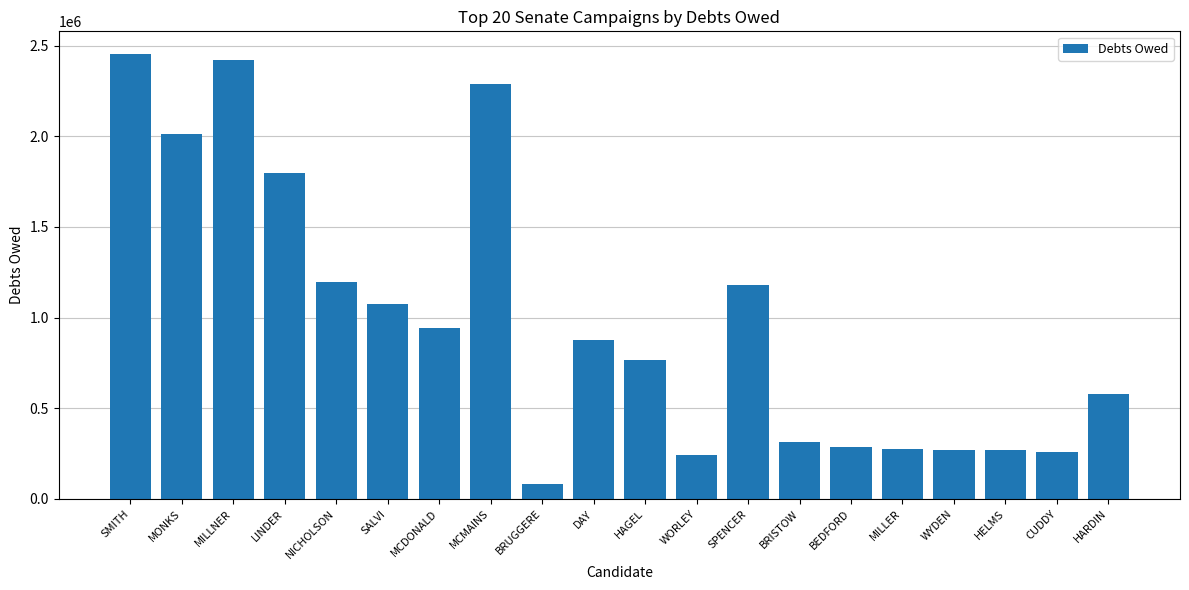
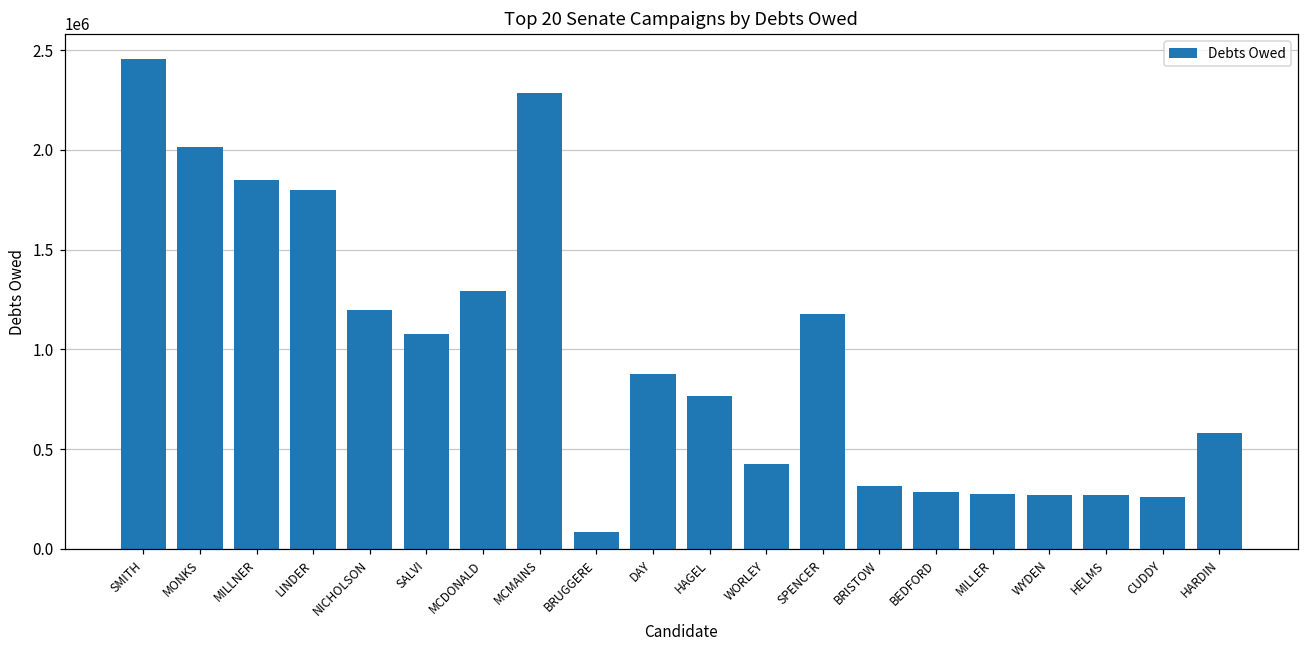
  {
    "SMITH": 2460000,
    "MONKS": 2010000,
-   "MILLNER": 2420000,
+   "MILLNER": 1850000,
    "LINDER": 1800000,
    "NICHOLSON": 1200000,
    "SALVI": 1080000,
-   "MCDONALD": 940000,
+   "MCDONALD": 1290000,
    "MCMAINS": 2290000,
    "BRUGGERE": 80000,
    "DAY": 880000,
    "HAGEL": 770000,
-   "WORLEY": 240000,
+   "WORLEY": 430000,
    "SPENCER": 1180000,
    "BRISTOW": 320000,
    "BEDFORD": 290000,
    "MILLER": 270000,
    "WYDEN": 270000,
    "HELMS": 270000,
    "CUDDY": 260000,
    "HARDIN": 580000
  }
